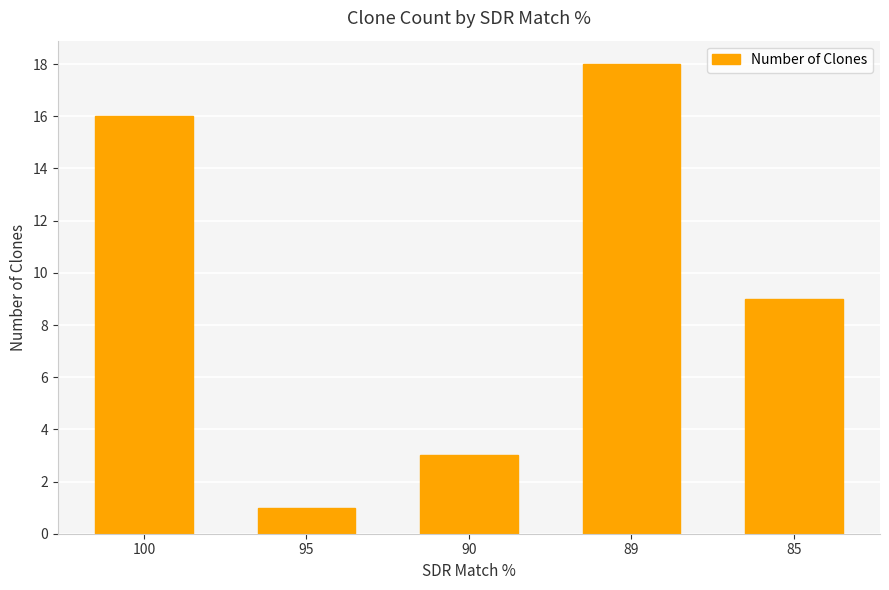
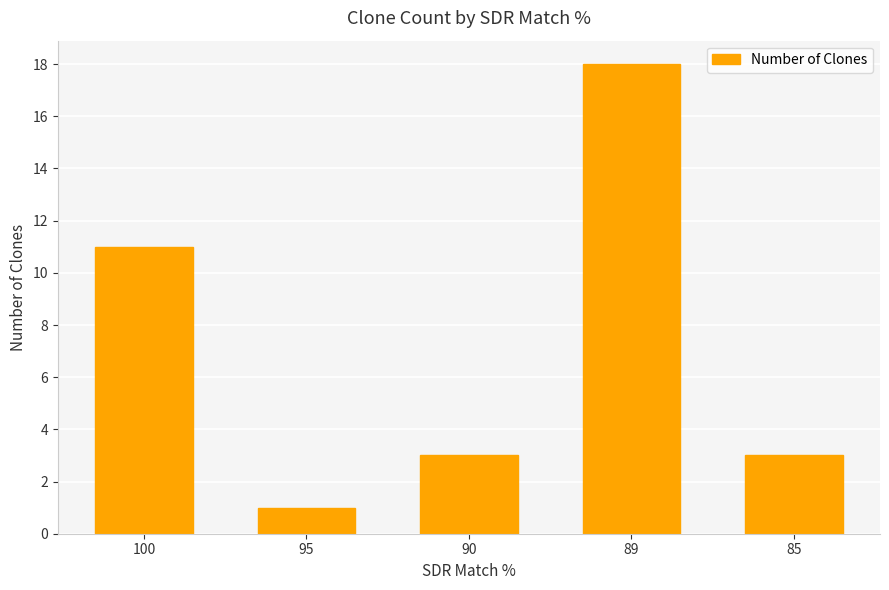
  {
-   "100": 16,
+   "100": 11,
    "95": 1,
    "90": 3,
    "89": 18,
-   "85": 9
+   "85": 3
  }
